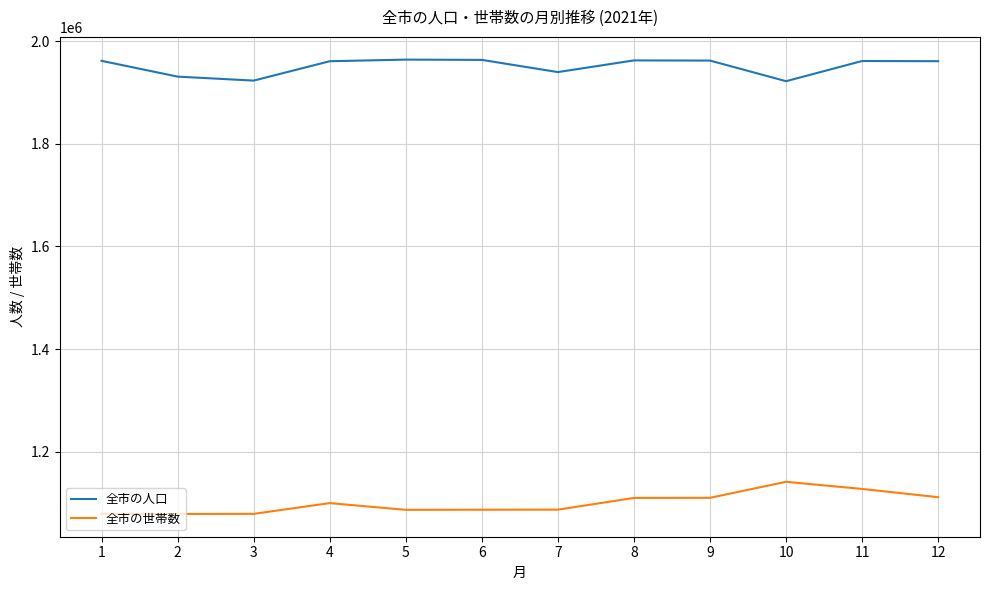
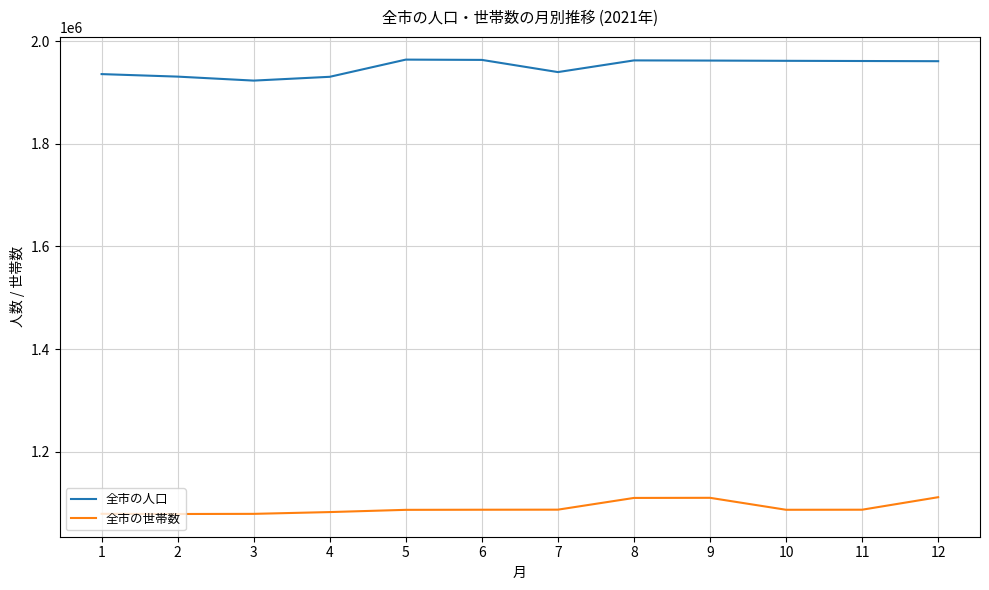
  {
    "全市の人口": {
-     "1": 1960000,
+     "1": 1940000,
      "2": 1930000,
      "3": 1920000,
-     "4": 1960000,
+     "4": 1930000,
      "5": 1960000,
      "6": 1960000,
      "7": 1940000,
      "8": 1960000,
      "9": 1960000,
-     "10": 1920000,
+     "10": 1960000,
      "11": 1960000,
      "12": 1960000
    },
    "全市の世帯数": {
      "3": 1080000,
-     "4": 1100000,
+     "4": 1080000,
      "5": 1090000,
      "6": 1090000,
      "7": 1090000,
      "8": 1110000,
      "9": 1110000,
-     "10": 1140000,
-     "11": 1130000,
+     "10": 1090000,
+     "11": 1090000,
      "12": 1110000
    }
  }
